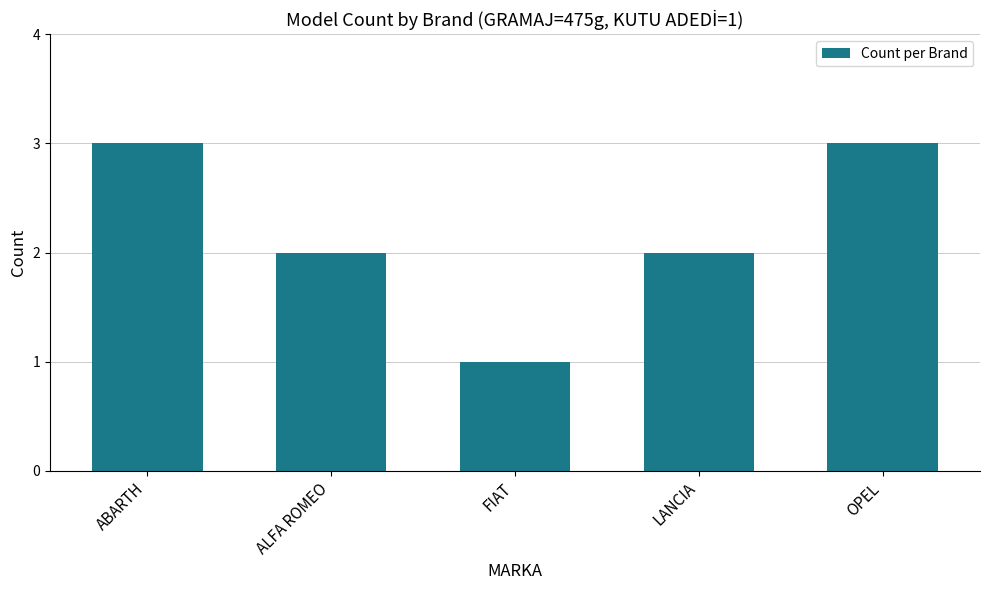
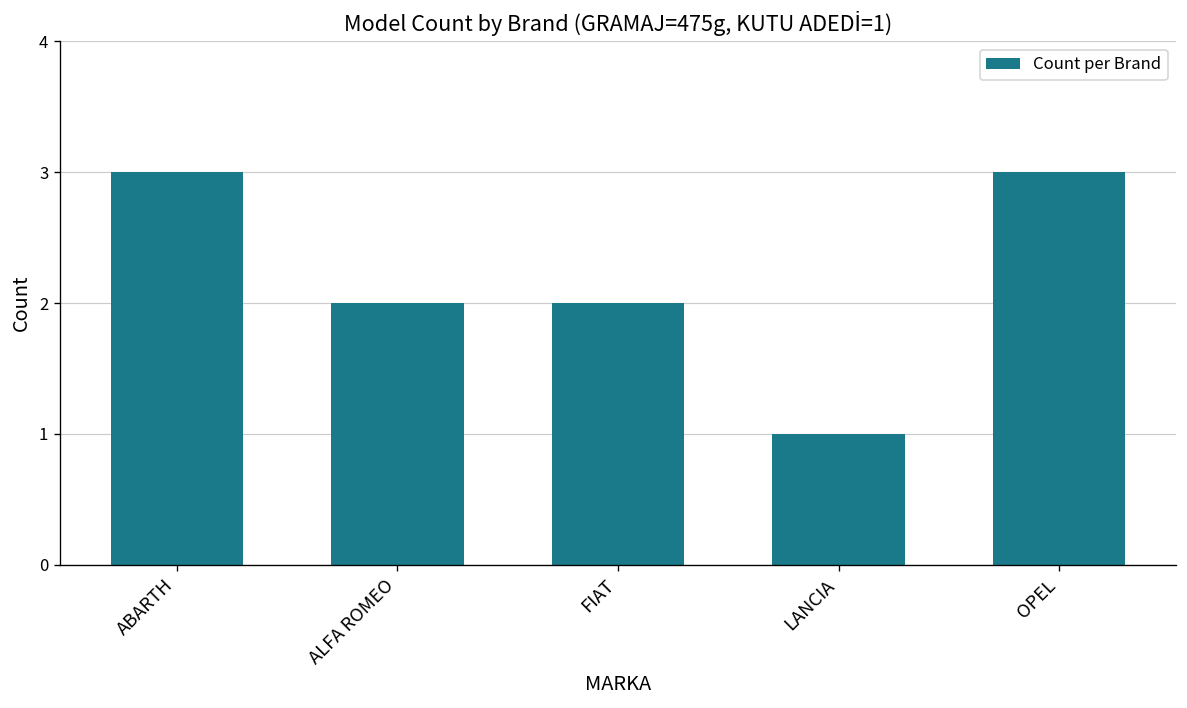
  {
    "ABARTH": 3,
    "ALFA ROMEO": 2,
-   "FIAT": 1,
-   "LANCIA": 2,
+   "FIAT": 2,
+   "LANCIA": 1,
    "OPEL": 3
  }
